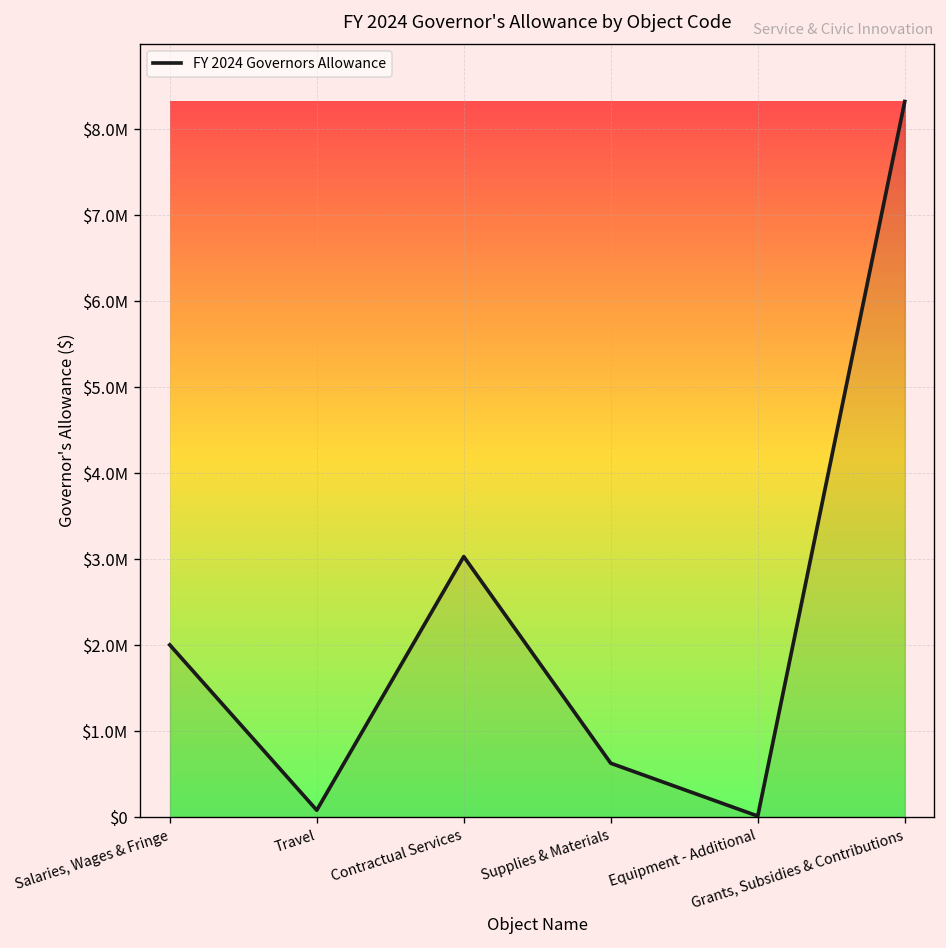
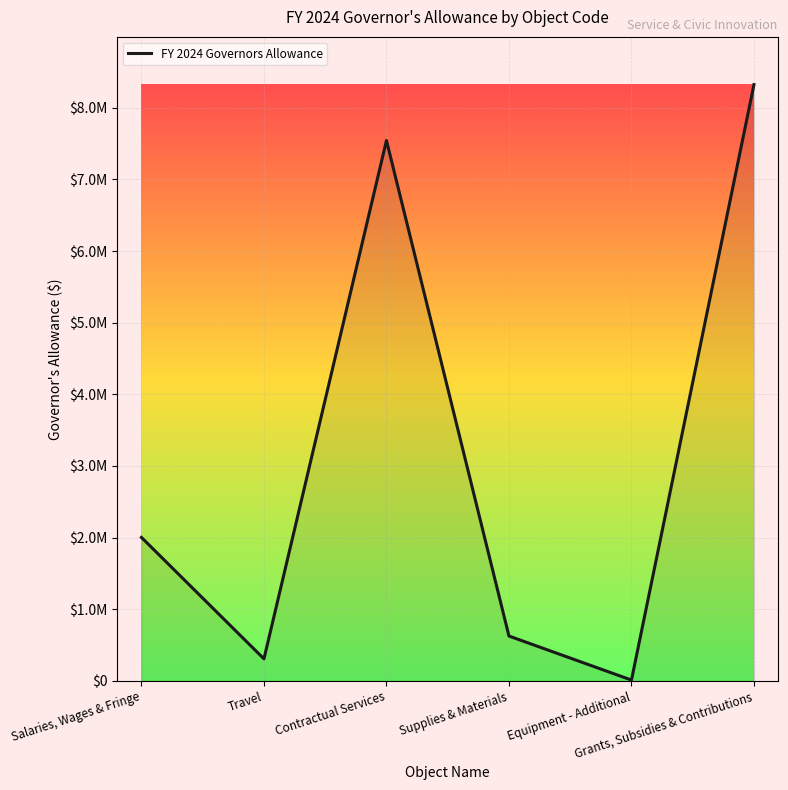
  {
    "Salaries, Wages & Fringe": "$2000000",
-   "Travel": "$100000",
-   "Contractual Services": "$3000000",
+   "Travel": "$300000",
+   "Contractual Services": "$7500000",
    "Supplies & Materials": "$600000",
    "Equipment - Additional": "$0",
    "Grants, Subsidies & Contributions": "$8300000"
  }
